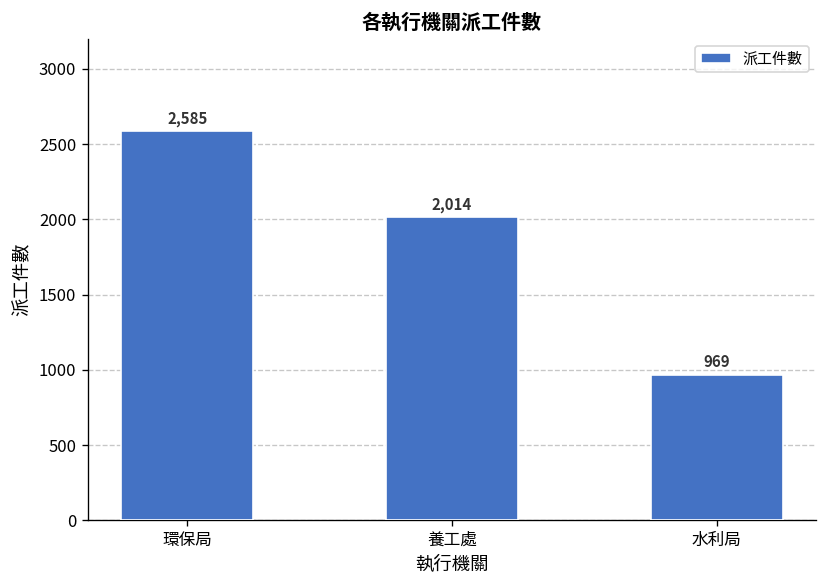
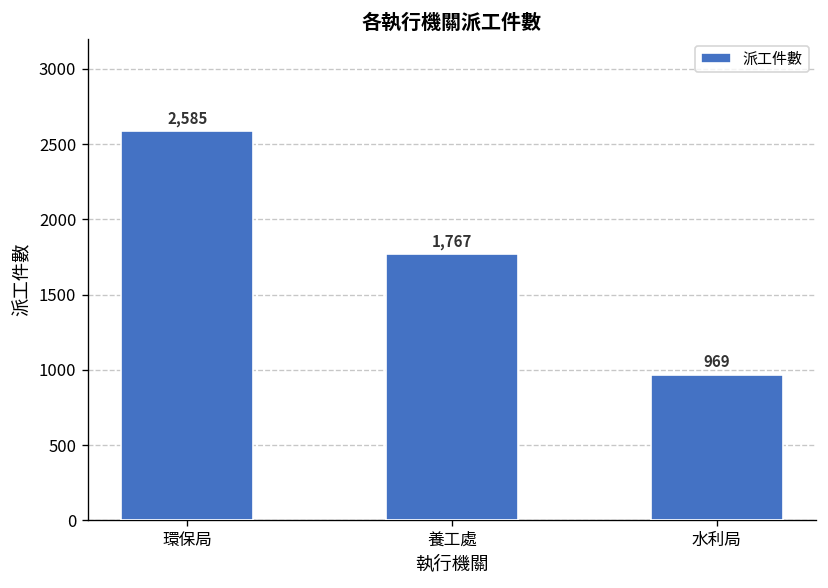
  {
    "環保局": "2,585",
-   "養工處": "2,014",
+   "養工處": "1,767",
    "水利局": "969"
  }
